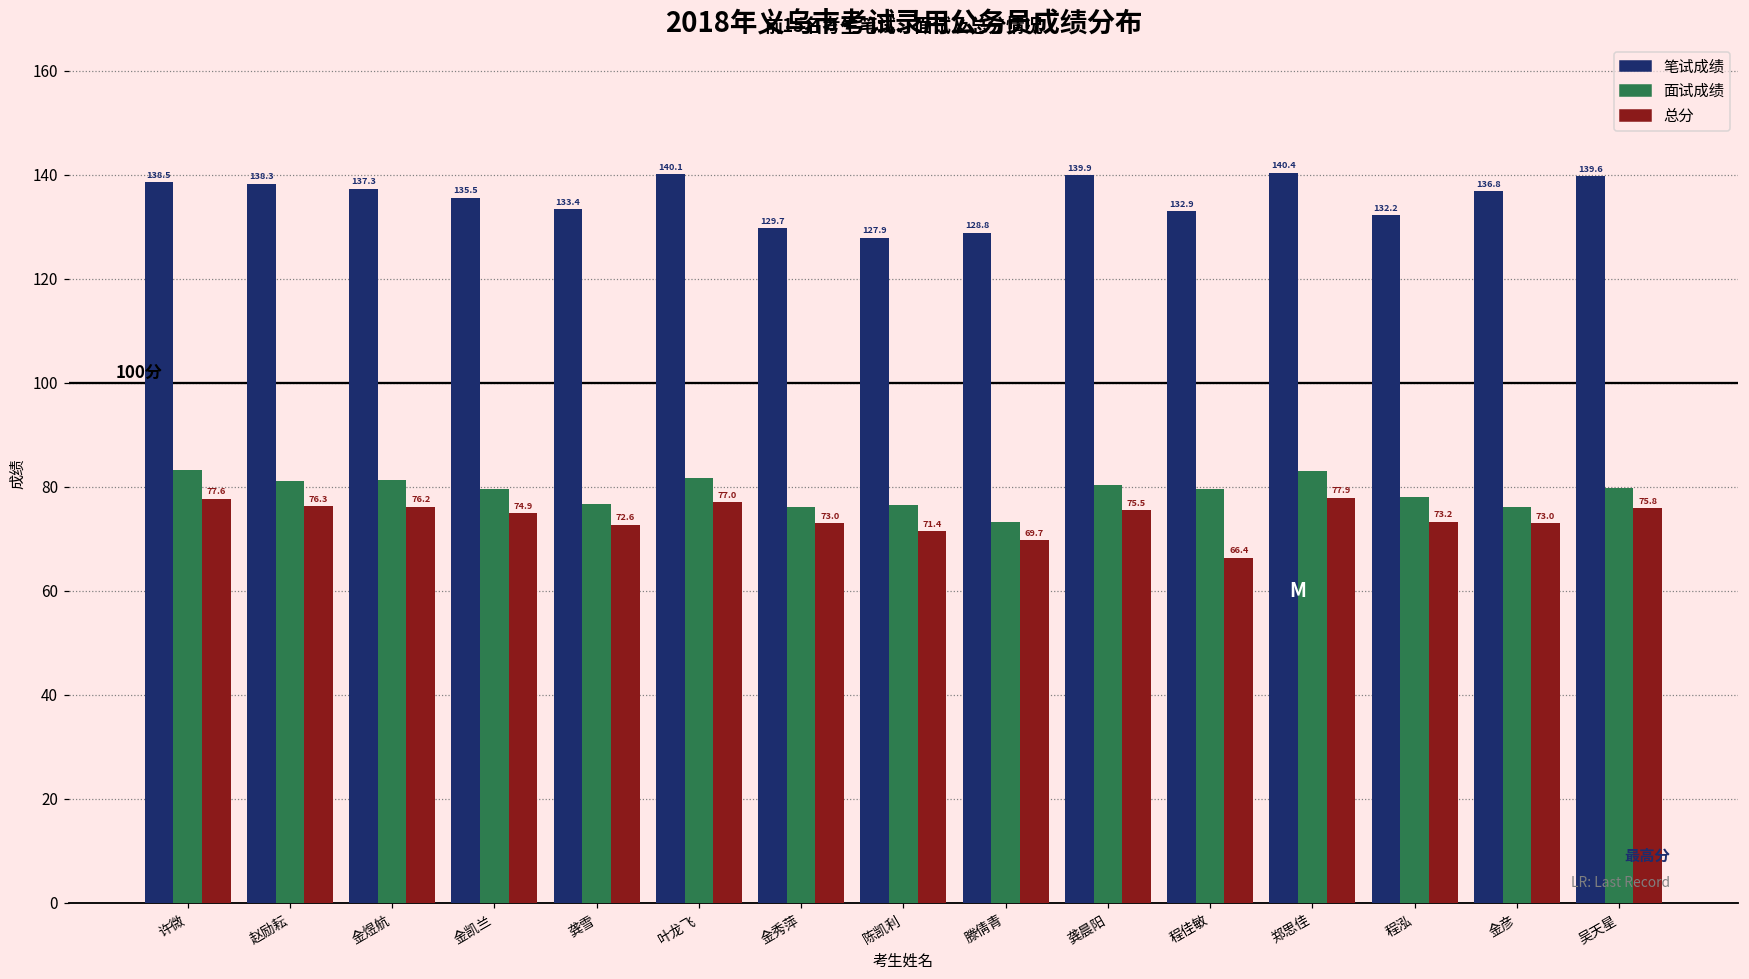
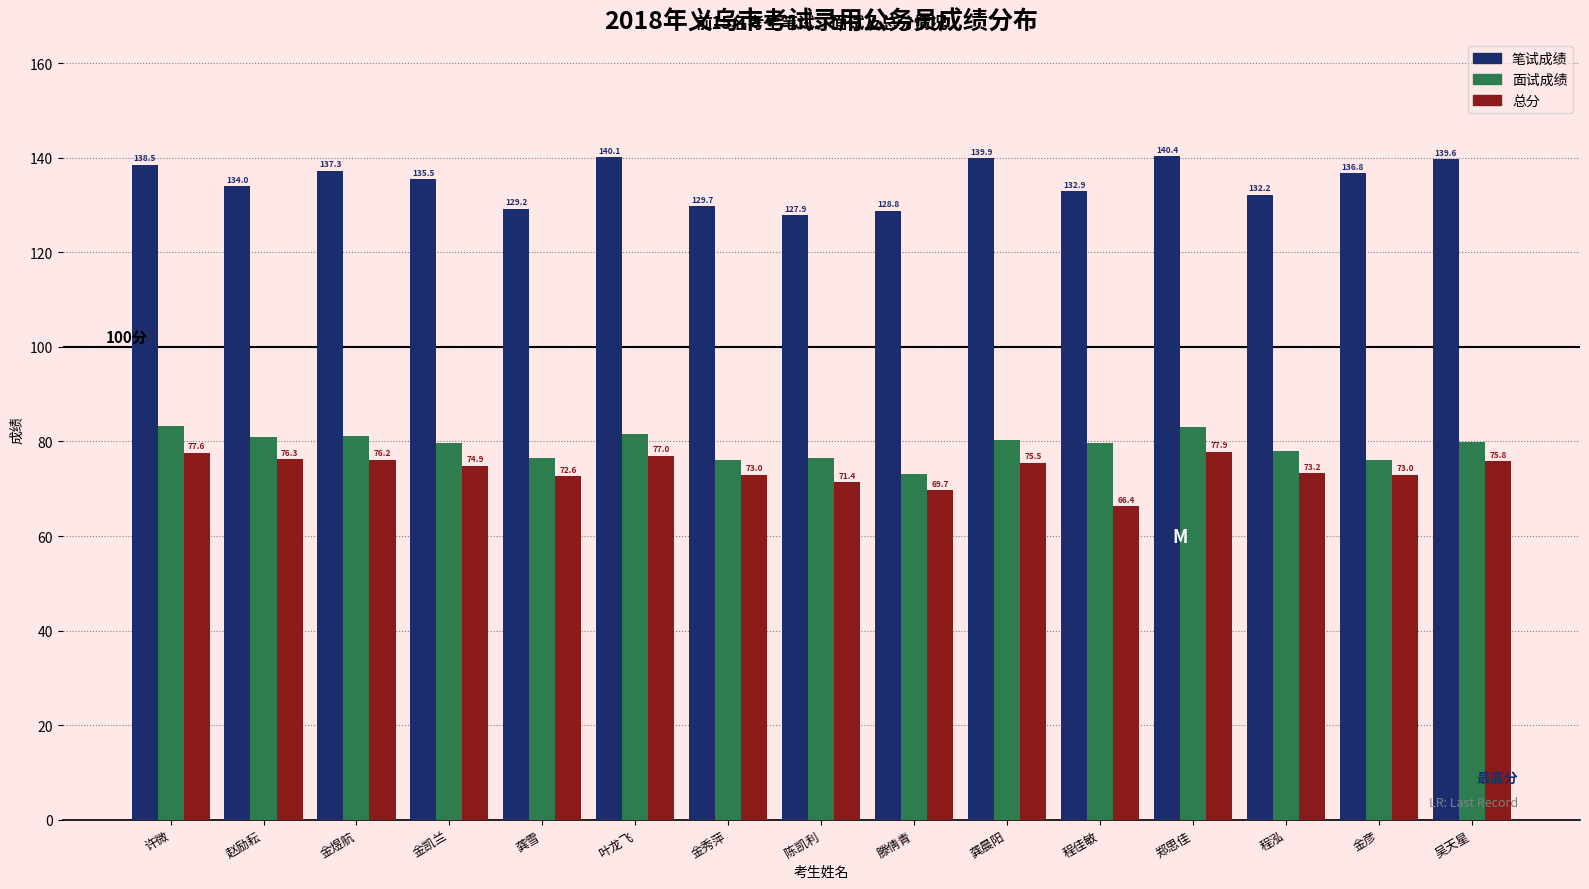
  {
    "笔试成绩": {
      "许微": 138.5,
-     "赵励耘": 138.3,
+     "赵励耘": 134.0,
      "金煜航": 137.3,
      "金凯兰": 135.5,
-     "龚雪": 133.4,
+     "龚雪": 129.2,
      "叶龙飞": 140.1,
      "金秀萍": 129.7,
      "陈凯利": 127.9,
      "滕倩青": 128.8,
      "龚晨阳": 139.9,
      "程佳敏": 132.9,
      "郑思佳": 140.4,
      "程泓": 132.2,
      "金彦": 136.8,
      "吴天星": 139.6
    },
    "面试成绩": {
      "许微": 83,
      "赵励耘": 81,
      "金煜航": 81,
      "金凯兰": 80,
      "龚雪": 77,
      "叶龙飞": 82,
      "金秀萍": 76,
      "陈凯利": 76,
      "滕倩青": 73,
      "龚晨阳": 80,
      "程佳敏": 80,
      "郑思佳": 83,
      "程泓": 78,
      "金彦": 76,
      "吴天星": 80
    },
    "总分": {
      "许微": 77.6,
      "赵励耘": 76.3,
      "金煜航": 76.2,
      "金凯兰": 74.9,
      "龚雪": 72.6,
      "叶龙飞": 77.0,
      "金秀萍": 73.0,
      "陈凯利": 71.4,
      "滕倩青": 69.7,
      "龚晨阳": 75.5,
      "程佳敏": 66.4,
      "郑思佳": 77.9,
      "程泓": 73.2,
      "金彦": 73.0,
      "吴天星": 75.8
    }
  }
